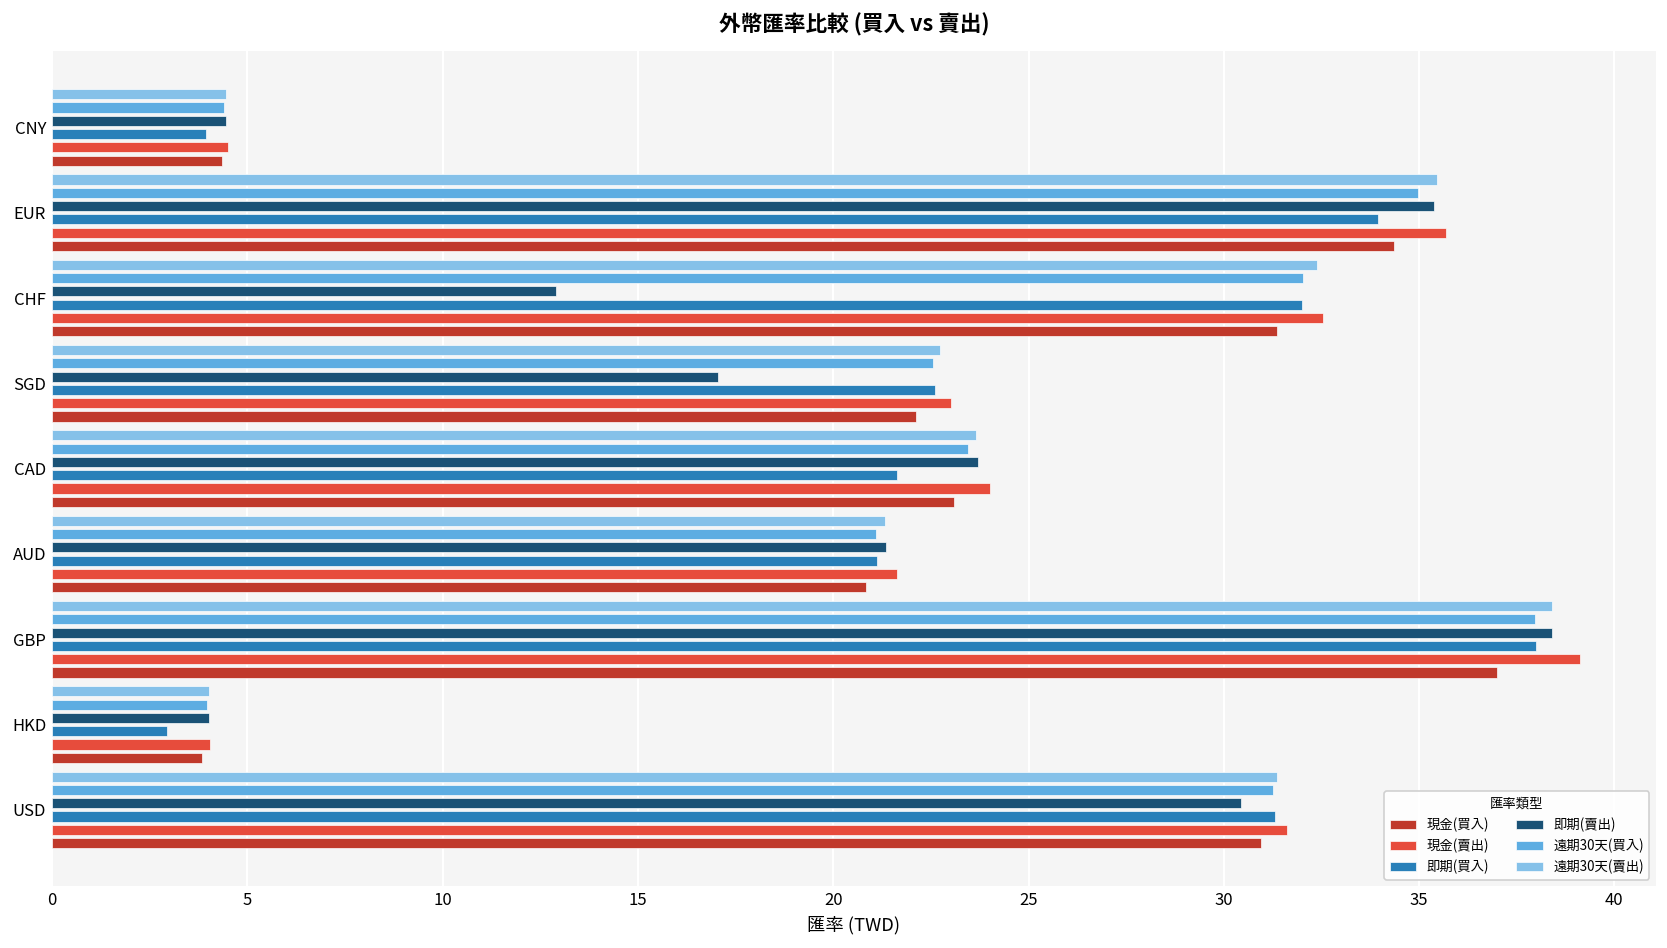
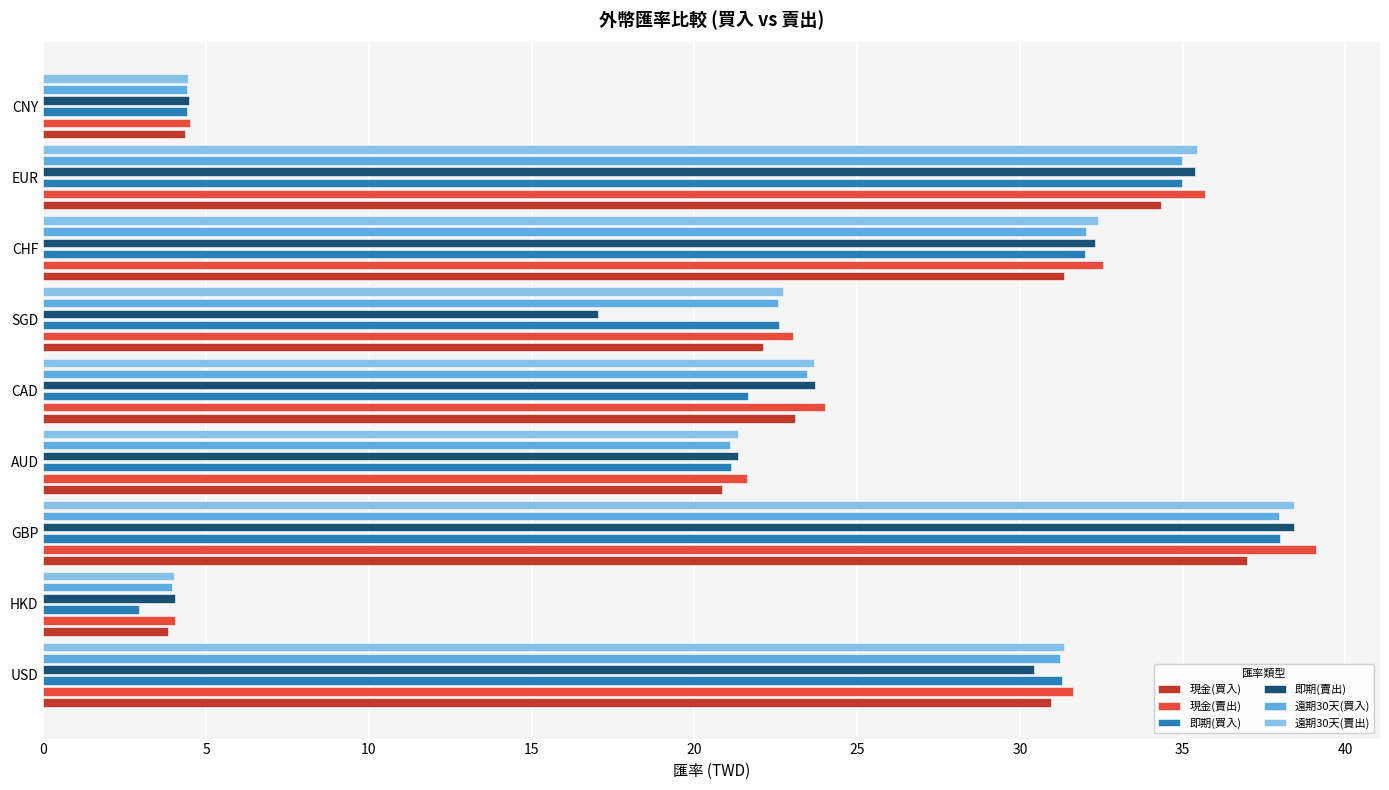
  {
    "即期(買入)": {
-     "CNY": 3.9,
-     "EUR": 34.0,
+     "CNY": 4.4,
+     "EUR": 35.0,
      "CHF": 32.0,
      "SGD": 22.6,
      "CAD": 21.6,
      "AUD": 21.1,
      "GBP": 38.0,
      "HKD": 2.9,
      "USD": 31.3
    },
    "即期(賣出)": {
      "CNY": 4.5,
      "EUR": 35.4,
-     "CHF": 12.9,
+     "CHF": 32.3,
      "SGD": 17.0,
      "CAD": 23.7,
      "AUD": 21.4,
      "GBP": 38.4,
      "HKD": 4.0,
      "USD": 30.4
    }
  }
